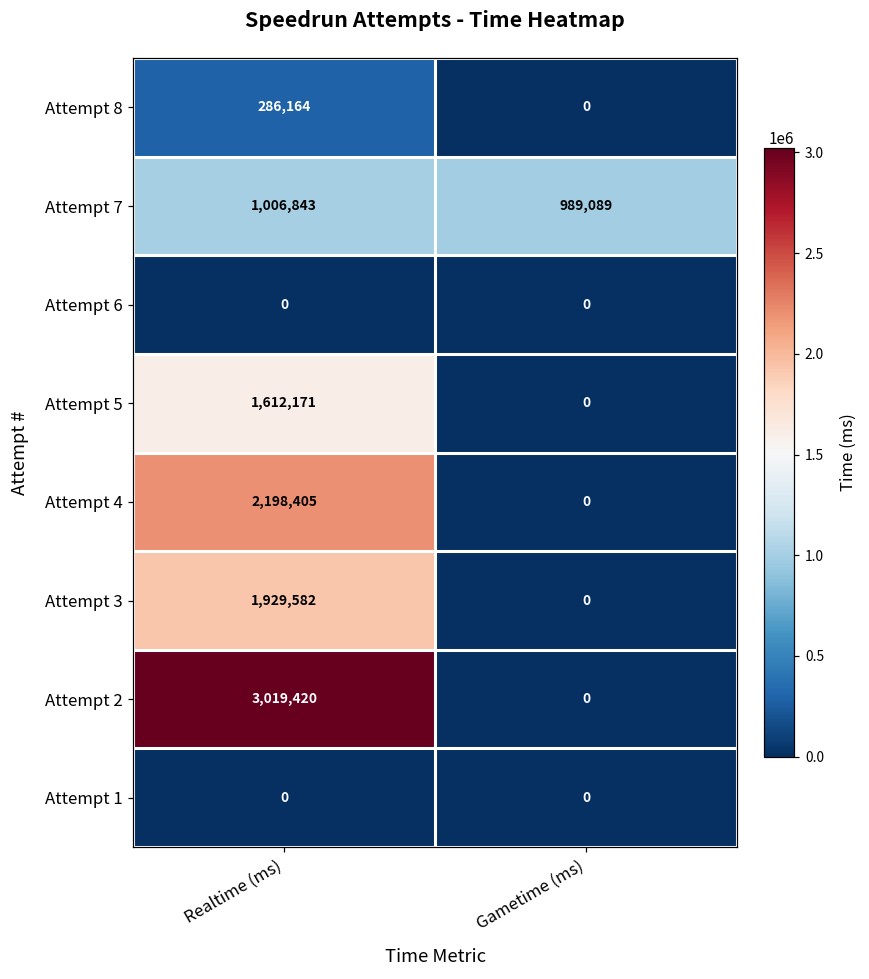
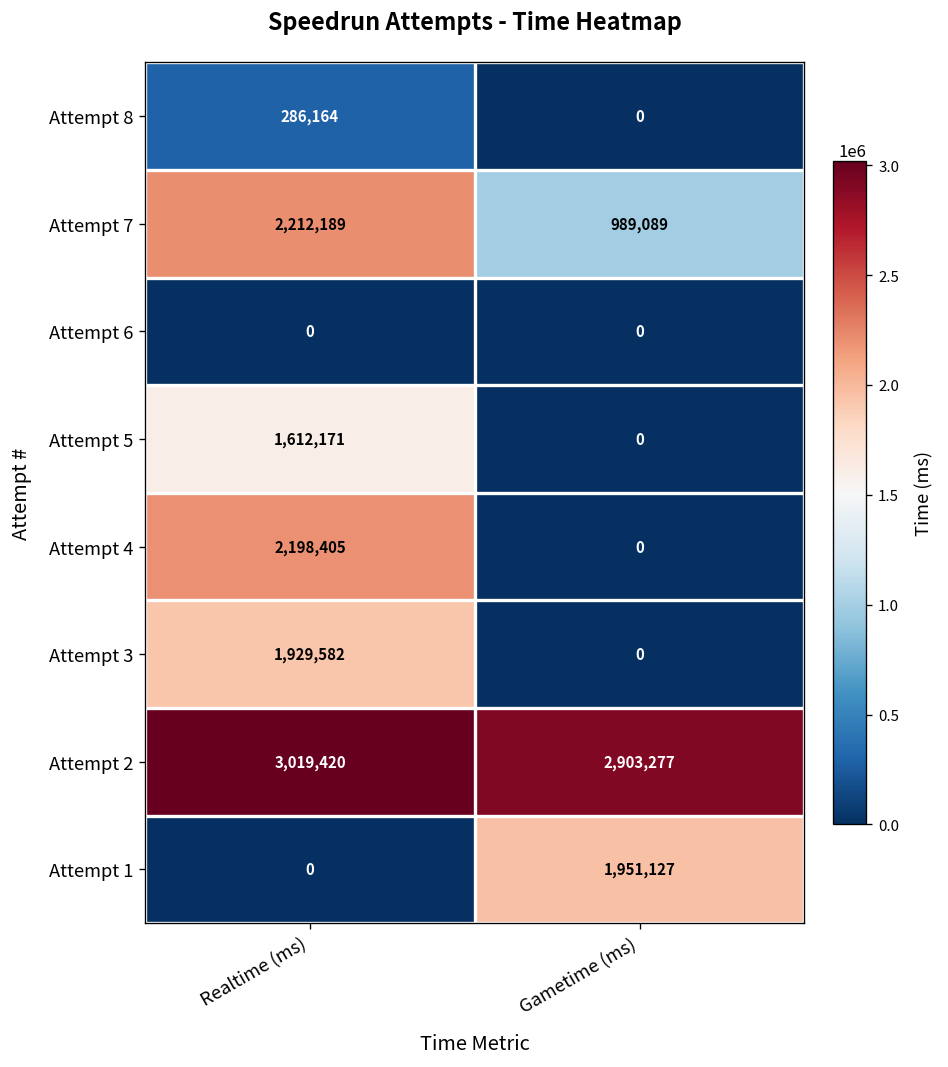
  {
    "Attempt 8": {
      "Realtime (ms)": "286,164",
      "Gametime (ms)": "0"
    },
    "Attempt 7": {
-     "Realtime (ms)": "1,006,843",
+     "Realtime (ms)": "2,212,189",
      "Gametime (ms)": "989,089"
    },
    "Attempt 6": {
      "Realtime (ms)": "0",
      "Gametime (ms)": "0"
    },
    "Attempt 5": {
      "Realtime (ms)": "1,612,171",
      "Gametime (ms)": "0"
    },
    "Attempt 4": {
      "Realtime (ms)": "2,198,405",
      "Gametime (ms)": "0"
    },
    "Attempt 3": {
      "Realtime (ms)": "1,929,582",
      "Gametime (ms)": "0"
    },
    "Attempt 2": {
      "Realtime (ms)": "3,019,420",
-     "Gametime (ms)": "0"
+     "Gametime (ms)": "2,903,277"
    },
    "Attempt 1": {
      "Realtime (ms)": "0",
-     "Gametime (ms)": "0"
+     "Gametime (ms)": "1,951,127"
    }
  }
